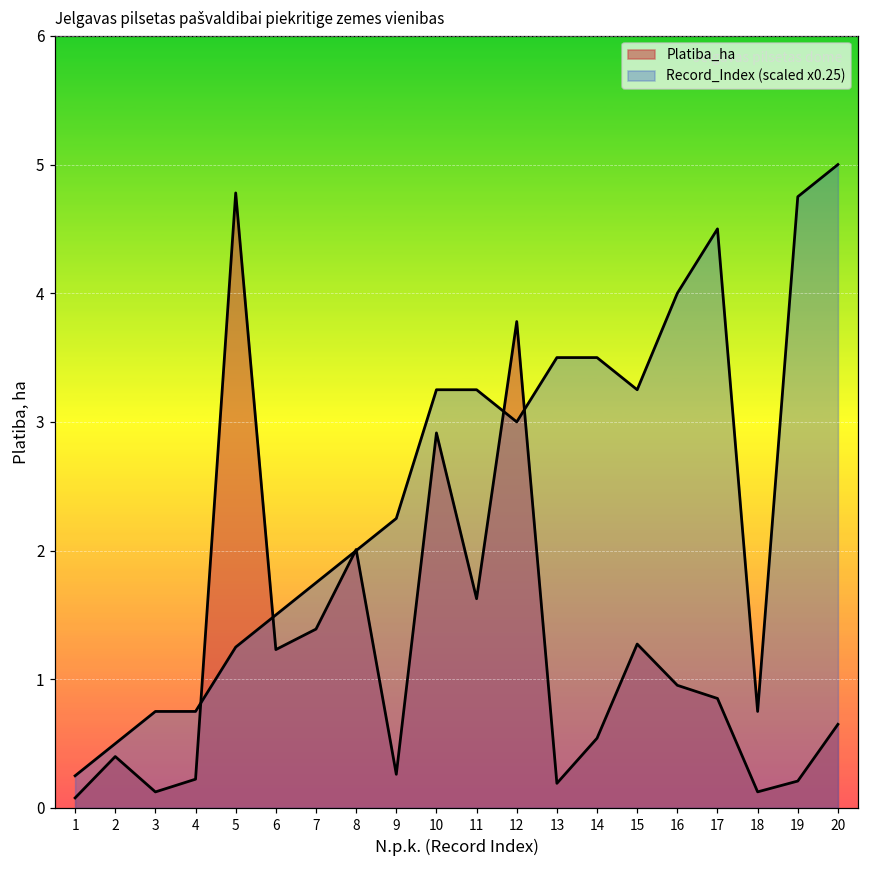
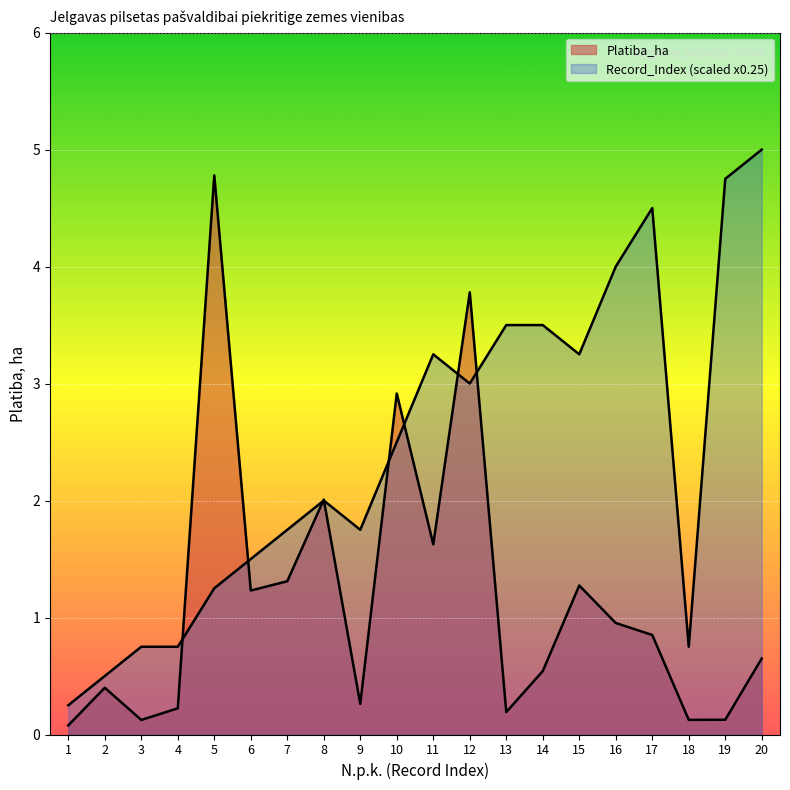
  {
    "Platiba_ha": {
      "1": 0.08,
      "2": 0.40,
      "3": 0.12,
      "4": 0.22,
      "5": 4.78,
      "6": 1.23,
-     "7": 1.39,
+     "7": 1.31,
      "9": 0.26,
      "10": 2.91,
      "11": 1.63,
      "12": 3.78,
      "13": 0.19,
      "14": 0.54,
      "15": 1.27,
      "16": 0.95,
      "17": 0.85,
      "18": 0.13,
-     "19": 0.21,
+     "19": 0.13,
      "20": 0.65
    },
    "Record_Index (scaled x0.25)": {
      "1": 0.25,
      "2": 0.50,
      "3": 0.75,
      "4": 0.75,
      "5": 1.25,
      "6": 1.50,
      "7": 1.75,
-     "9": 2.25,
-     "10": 3.25,
+     "9": 1.75,
+     "10": 2.50,
      "11": 3.25,
      "12": 3.00,
      "13": 3.50,
      "14": 3.50,
      "15": 3.25,
      "16": 4.00,
      "17": 4.50,
      "18": 0.75,
      "19": 4.75,
      "20": 5.00
    }
  }
